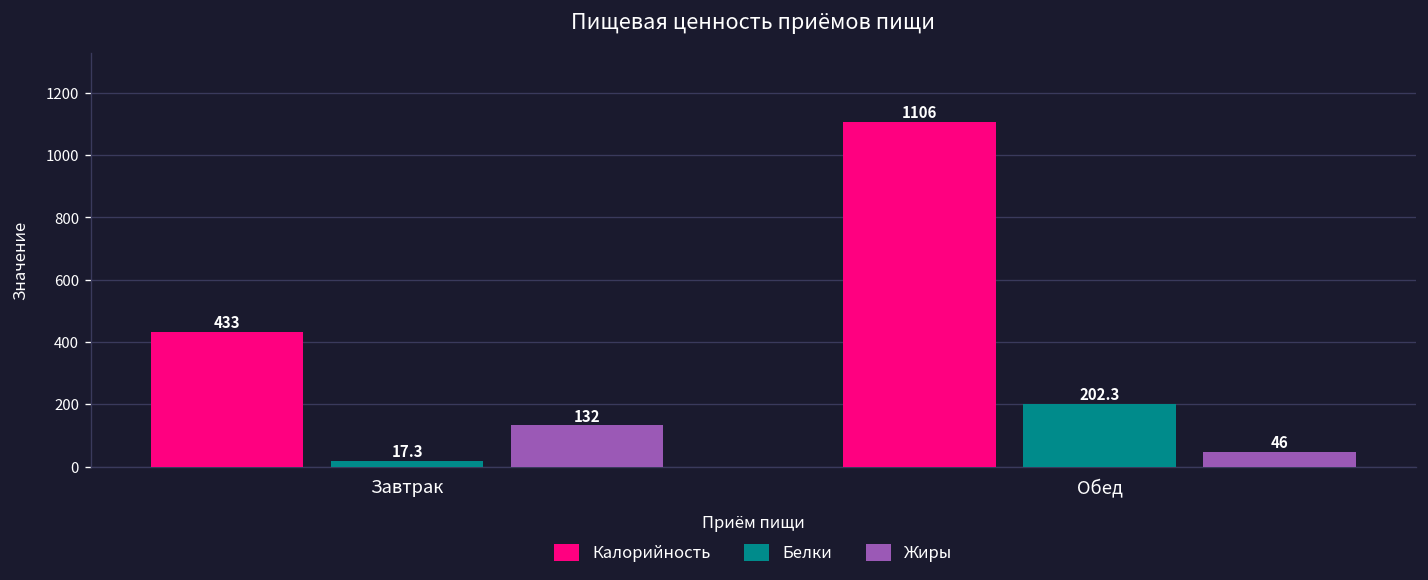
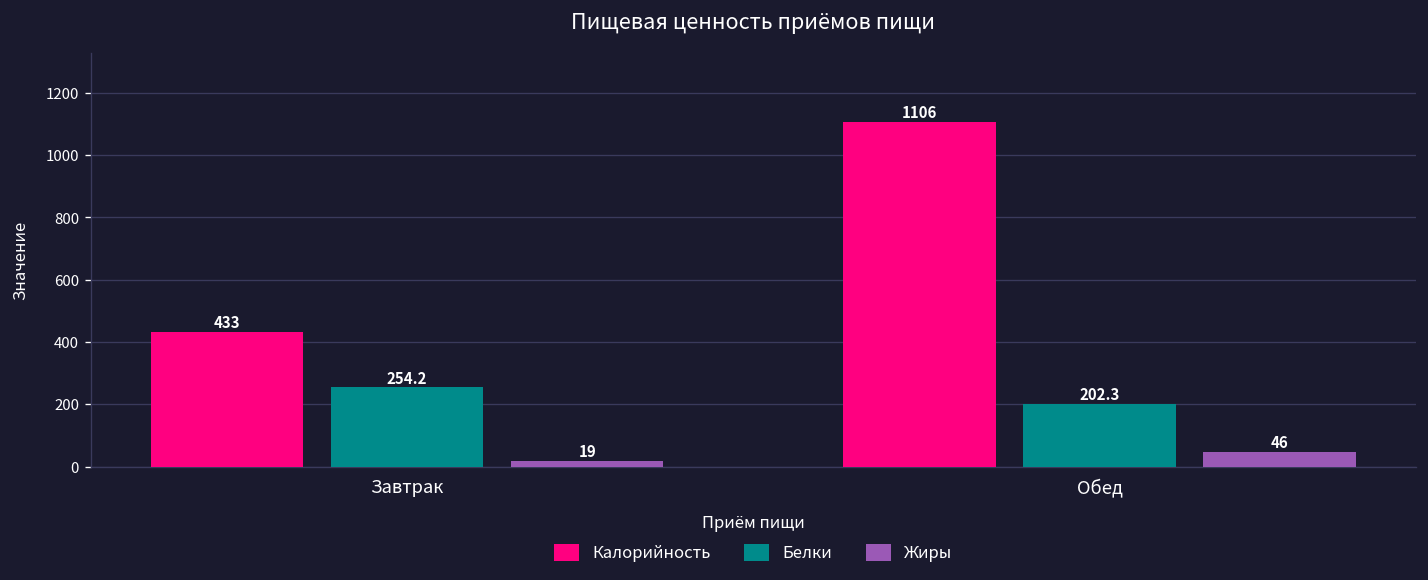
  {
    "Калорийность": {
      "Завтрак": 433,
      "Обед": 1106
    },
    "Белки": {
-     "Завтрак": 17.3,
+     "Завтрак": 254.2,
      "Обед": 202.3
    },
    "Жиры": {
-     "Завтрак": 132,
+     "Завтрак": 19,
      "Обед": 46
    }
  }
